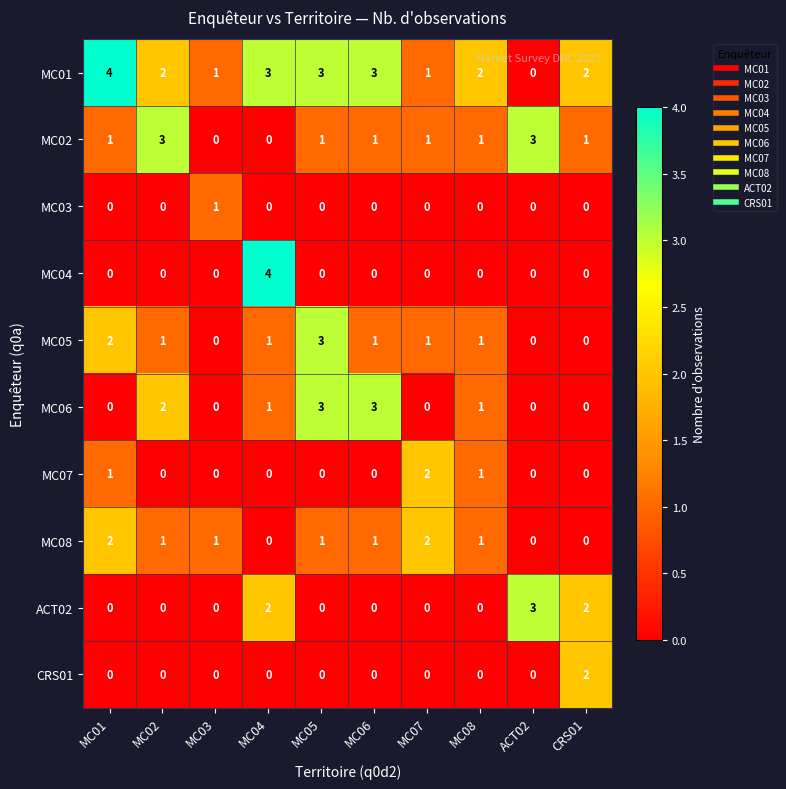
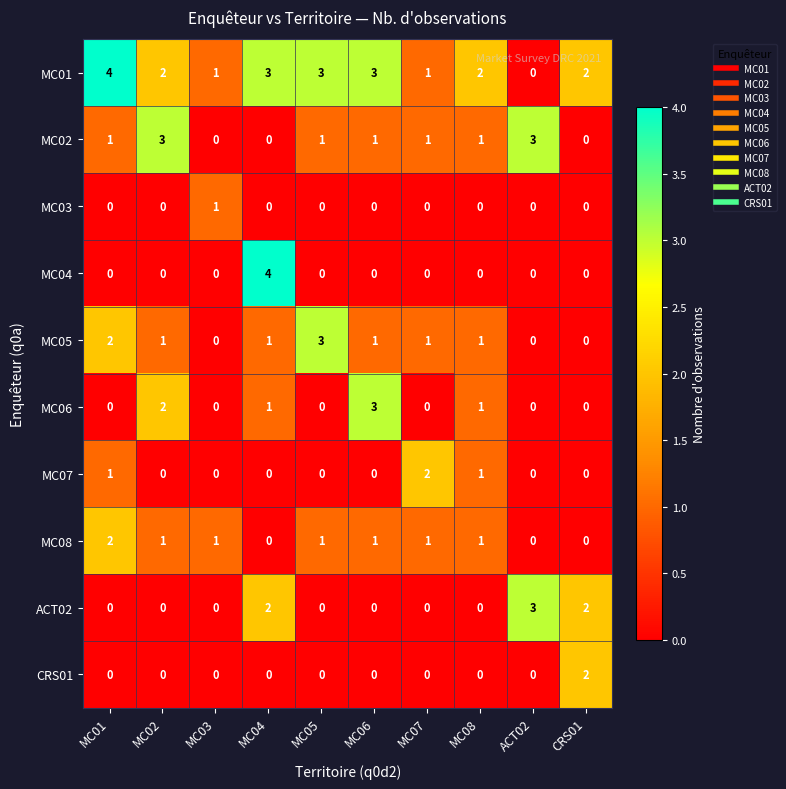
  {
    "MC01": {
      "MC01": 4,
      "MC02": 2,
      "MC03": 1,
      "MC04": 3,
      "MC05": 3,
      "MC06": 3,
      "MC07": 1,
      "MC08": 2,
      "CRS01": 2
    },
    "MC02": {
      "MC01": 1,
      "MC02": 3,
      "MC03": 0,
      "MC04": 0,
      "MC05": 1,
      "MC06": 1,
      "MC07": 1,
      "MC08": 1,
      "ACT02": 3,
-     "CRS01": 1
+     "CRS01": 0
    },
    "MC03": {
      "MC01": 0,
      "MC02": 0,
      "MC03": 1,
      "MC04": 0,
      "MC05": 0,
      "MC06": 0,
      "MC07": 0,
      "MC08": 0,
      "ACT02": 0,
      "CRS01": 0
    },
    "MC04": {
      "MC01": 0,
      "MC02": 0,
      "MC03": 0,
      "MC04": 4,
      "MC05": 0,
      "MC06": 0,
      "MC07": 0,
      "MC08": 0,
      "ACT02": 0,
      "CRS01": 0
    },
    "MC05": {
      "MC01": 2,
      "MC02": 1,
      "MC03": 0,
      "MC04": 1,
      "MC05": 3,
      "MC06": 1,
      "MC07": 1,
      "MC08": 1,
      "ACT02": 0,
      "CRS01": 0
    },
    "MC06": {
      "MC01": 0,
      "MC02": 2,
      "MC03": 0,
      "MC04": 1,
-     "MC05": 3,
+     "MC05": 0,
      "MC06": 3,
      "MC07": 0,
      "MC08": 1,
      "ACT02": 0,
      "CRS01": 0
    },
    "MC07": {
      "MC01": 1,
      "MC02": 0,
      "MC03": 0,
      "MC04": 0,
      "MC05": 0,
      "MC06": 0,
      "MC07": 2,
      "MC08": 1,
      "ACT02": 0,
      "CRS01": 0
    },
    "MC08": {
      "MC01": 2,
      "MC02": 1,
      "MC03": 1,
      "MC04": 0,
      "MC05": 1,
      "MC06": 1,
-     "MC07": 2,
+     "MC07": 1,
      "MC08": 1,
      "ACT02": 0,
      "CRS01": 0
    },
    "ACT02": {
      "MC01": 0,
      "MC02": 0,
      "MC03": 0,
      "MC04": 2,
      "MC05": 0,
      "MC06": 0,
      "MC07": 0,
      "MC08": 0,
      "ACT02": 3,
      "CRS01": 2
    },
    "CRS01": {
      "MC01": 0,
      "MC02": 0,
      "MC03": 0,
      "MC04": 0,
      "MC05": 0,
      "MC06": 0,
      "MC07": 0,
      "MC08": 0,
      "ACT02": 0,
      "CRS01": 2
    }
  }
